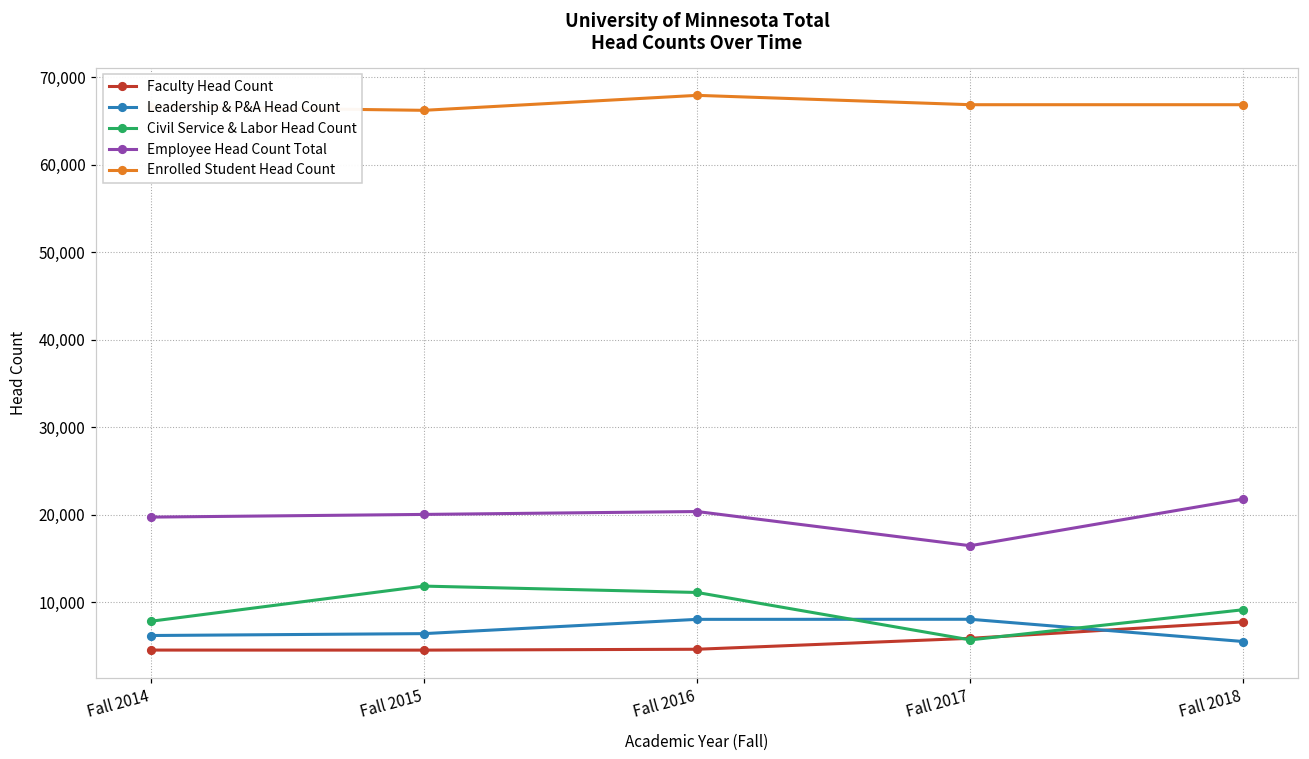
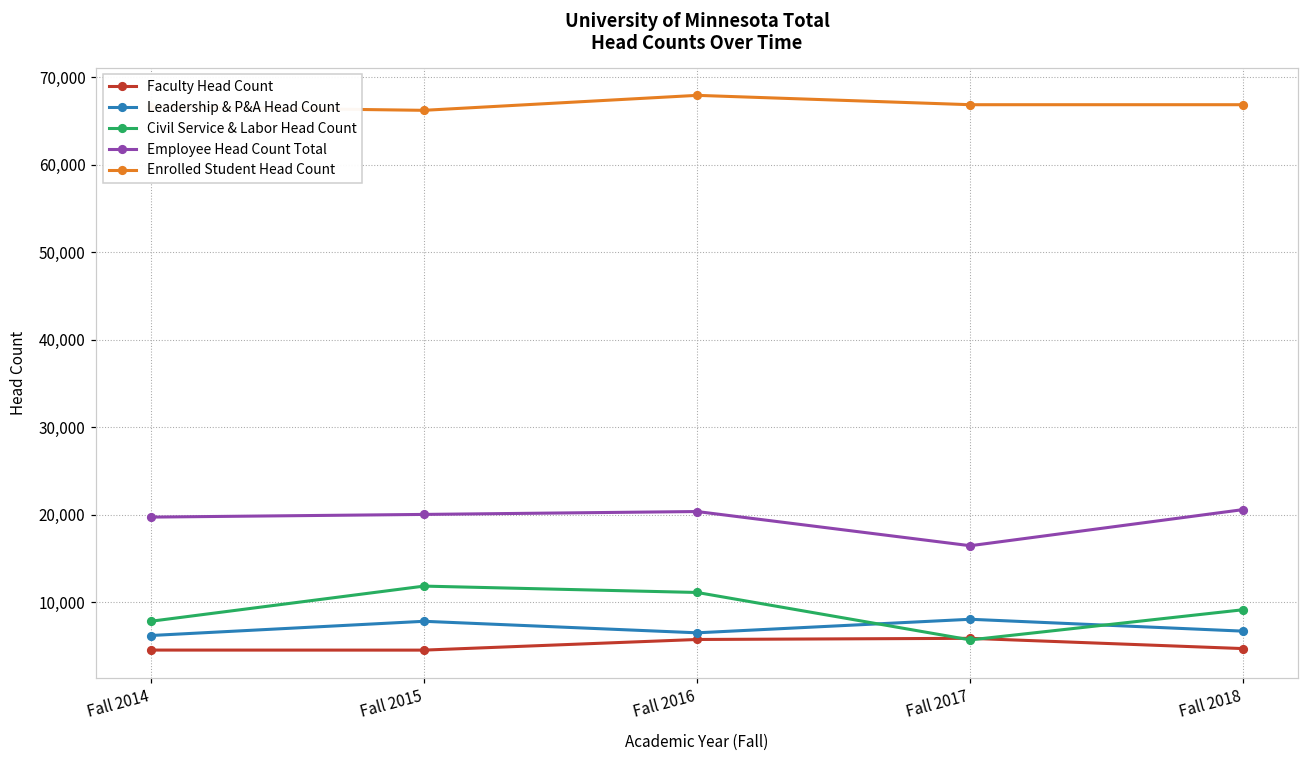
  {
    "Faculty Head Count": {
      "Fall 2014": "5,000",
      "Fall 2015": "5,000",
-     "Fall 2016": "5,000",
-     "Fall 2018": "8,000"
+     "Fall 2016": "6,000",
+     "Fall 2018": "5,000"
    },
    "Leadership & P&A Head Count": {
      "Fall 2014": "6,000",
-     "Fall 2015": "6,000",
-     "Fall 2016": "8,000",
+     "Fall 2015": "8,000",
+     "Fall 2016": "7,000",
      "Fall 2017": "8,000",
-     "Fall 2018": "6,000"
+     "Fall 2018": "7,000"
    },
    "Civil Service & Labor Head Count": {
      "Fall 2014": "8,000",
      "Fall 2015": "12,000",
      "Fall 2016": "11,000",
      "Fall 2018": "9,000"
    },
    "Employee Head Count Total": {
      "Fall 2014": "20,000",
      "Fall 2015": "20,000",
      "Fall 2016": "20,000",
      "Fall 2017": "16,000",
-     "Fall 2018": "22,000"
+     "Fall 2018": "21,000"
    },
    "Enrolled Student Head Count": {
      "Fall 2015": "66,000",
      "Fall 2016": "68,000",
      "Fall 2017": "67,000",
      "Fall 2018": "67,000"
    }
  }
